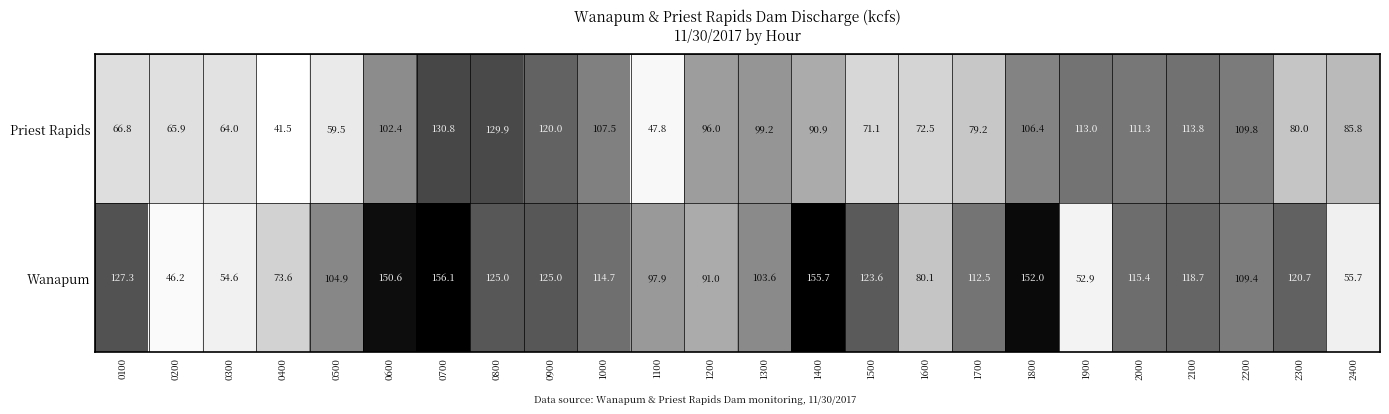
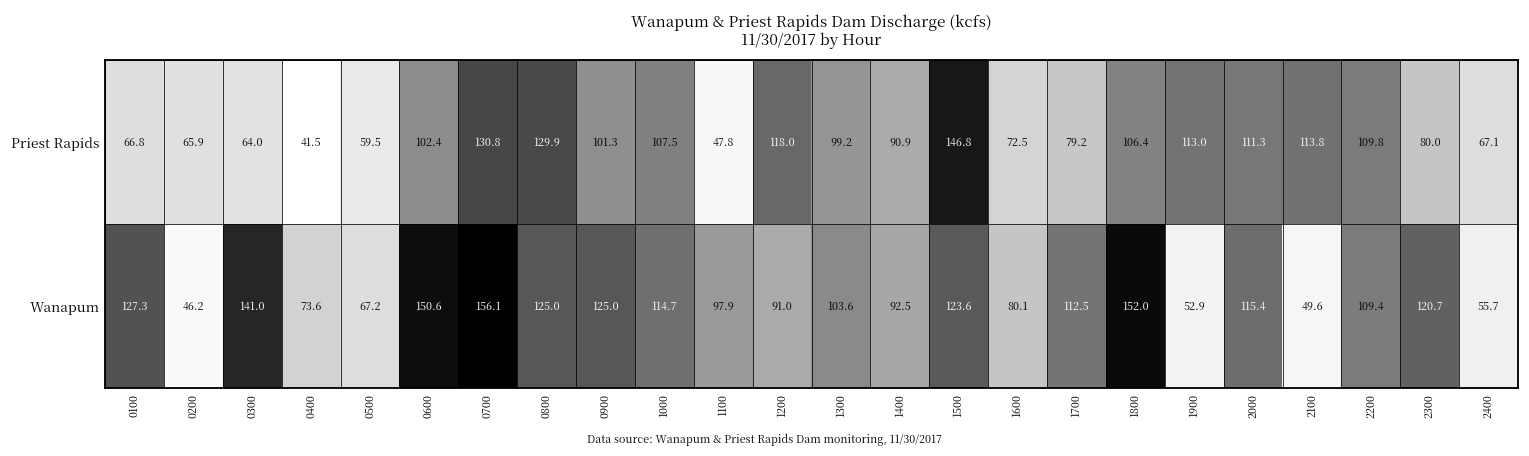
  {
    "Priest Rapids": {
      "0100": 66.8,
      "0200": 65.9,
      "0300": 64.0,
      "0400": 41.5,
      "0500": 59.5,
      "0600": 102.4,
      "0700": 130.8,
      "0800": 129.9,
-     "0900": 120.0,
+     "0900": 101.3,
      "1000": 107.5,
      "1100": 47.8,
-     "1200": 96.0,
+     "1200": 118.0,
      "1300": 99.2,
      "1400": 90.9,
-     "1500": 71.1,
+     "1500": 146.8,
      "1600": 72.5,
      "1700": 79.2,
      "1800": 106.4,
      "1900": 113.0,
      "2000": 111.3,
      "2100": 113.8,
      "2200": 109.8,
      "2300": 80.0,
-     "2400": 85.8
+     "2400": 67.1
    },
    "Wanapum": {
      "0100": 127.3,
      "0200": 46.2,
-     "0300": 54.6,
+     "0300": 141.0,
      "0400": 73.6,
-     "0500": 104.9,
+     "0500": 67.2,
      "0600": 150.6,
      "0700": 156.1,
      "0800": 125.0,
      "0900": 125.0,
      "1000": 114.7,
      "1100": 97.9,
      "1200": 91.0,
      "1300": 103.6,
-     "1400": 155.7,
+     "1400": 92.5,
      "1500": 123.6,
      "1600": 80.1,
      "1700": 112.5,
      "1800": 152.0,
      "1900": 52.9,
      "2000": 115.4,
-     "2100": 118.7,
+     "2100": 49.6,
      "2200": 109.4,
      "2300": 120.7,
      "2400": 55.7
    }
  }
